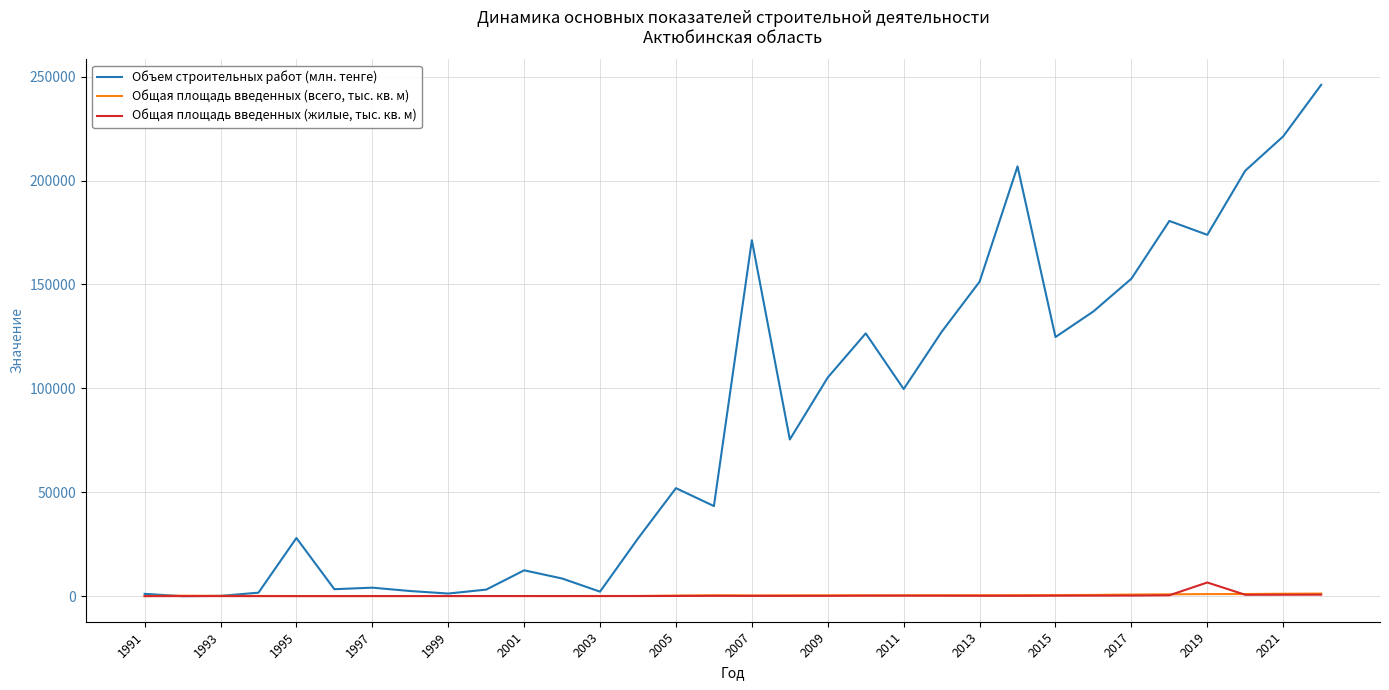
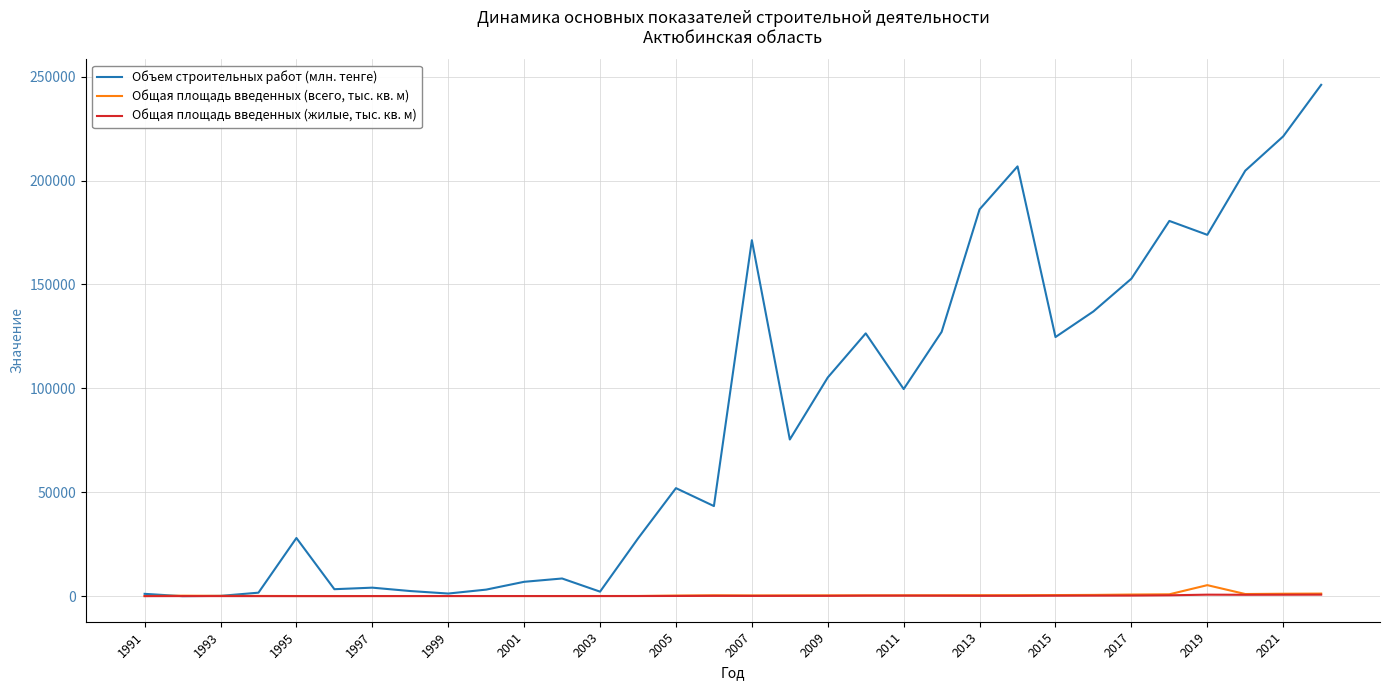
  {
    "Объем строительных работ (млн. тенге)": {
      "1995": 28000,
      "1997": 4000,
-     "2001": 12000,
+     "2001": 7000,
      "2003": 2000,
      "2005": 52000,
      "2007": 171000,
      "2009": 105000,
      "2011": 100000,
-     "2013": 151000,
+     "2013": 186000,
      "2015": 125000,
      "2017": 153000,
      "2019": 174000,
      "2021": 221000
    },
    "Общая площадь введенных (всего, тыс. кв. м)": {
-     "2019": 1000
+     "2019": 5000
    },
    "Общая площадь введенных (жилые, тыс. кв. м)": {
-     "2019": 7000
+     "2019": 1000
    }
  }
